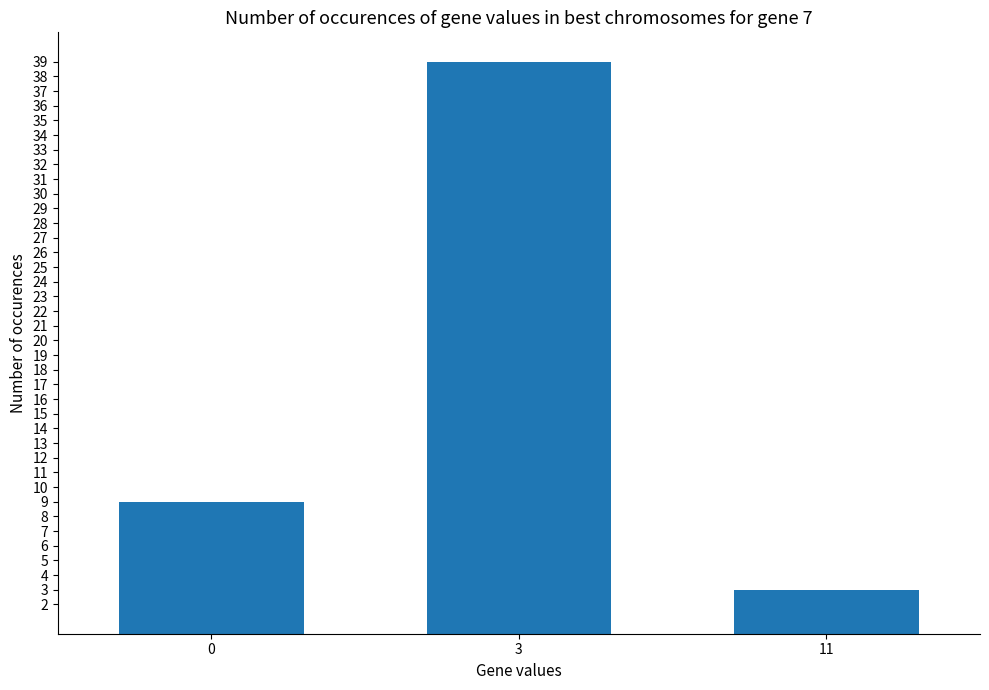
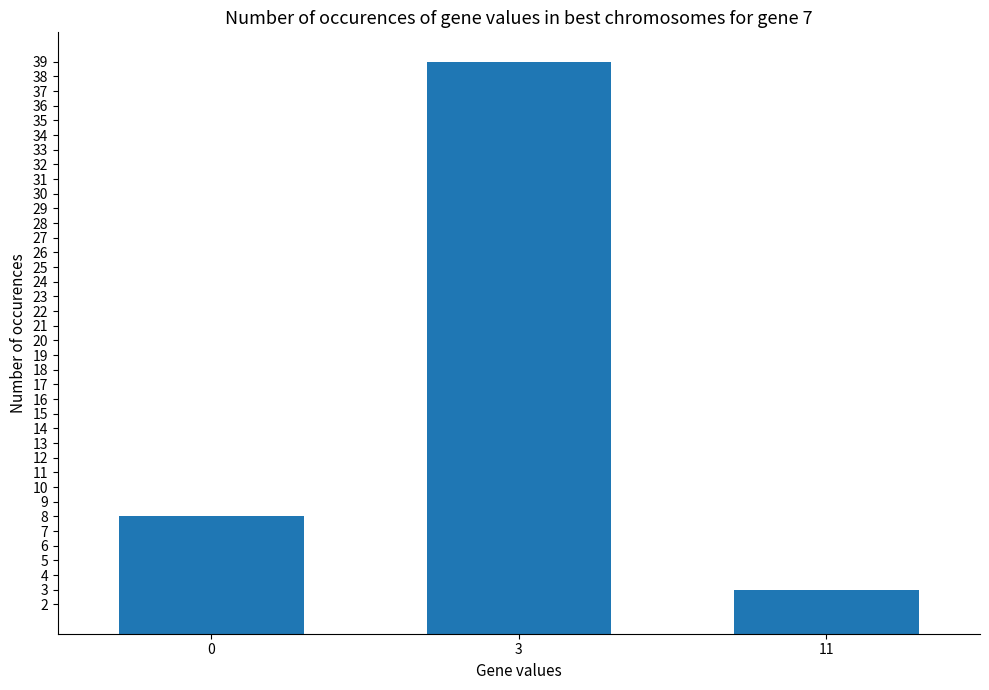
  {
-   "0": 9,
+   "0": 8,
    "3": 39,
    "11": 3
  }
